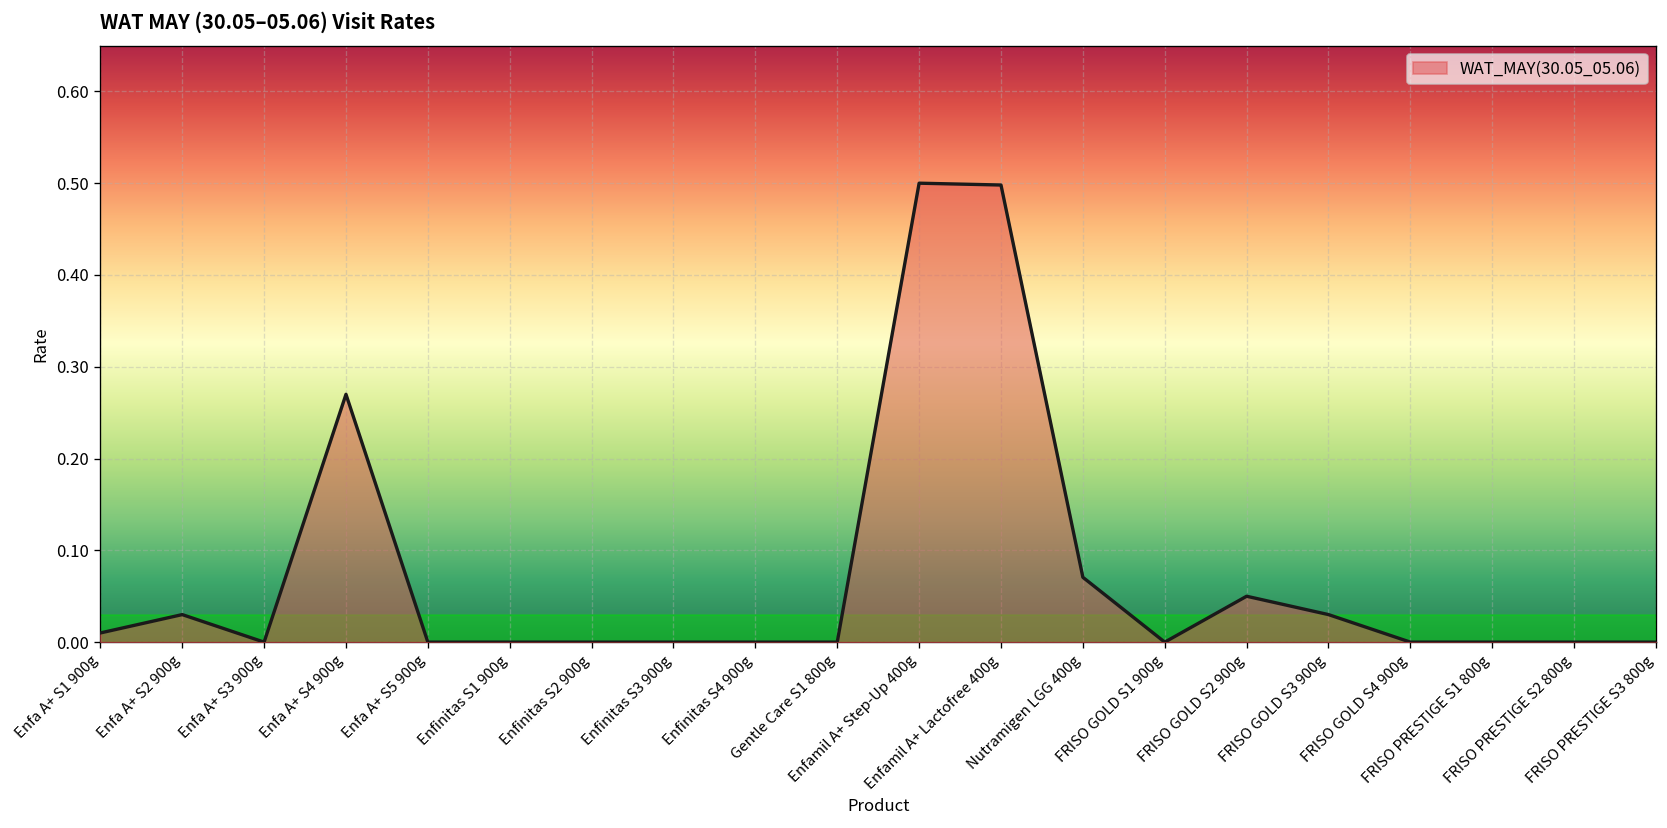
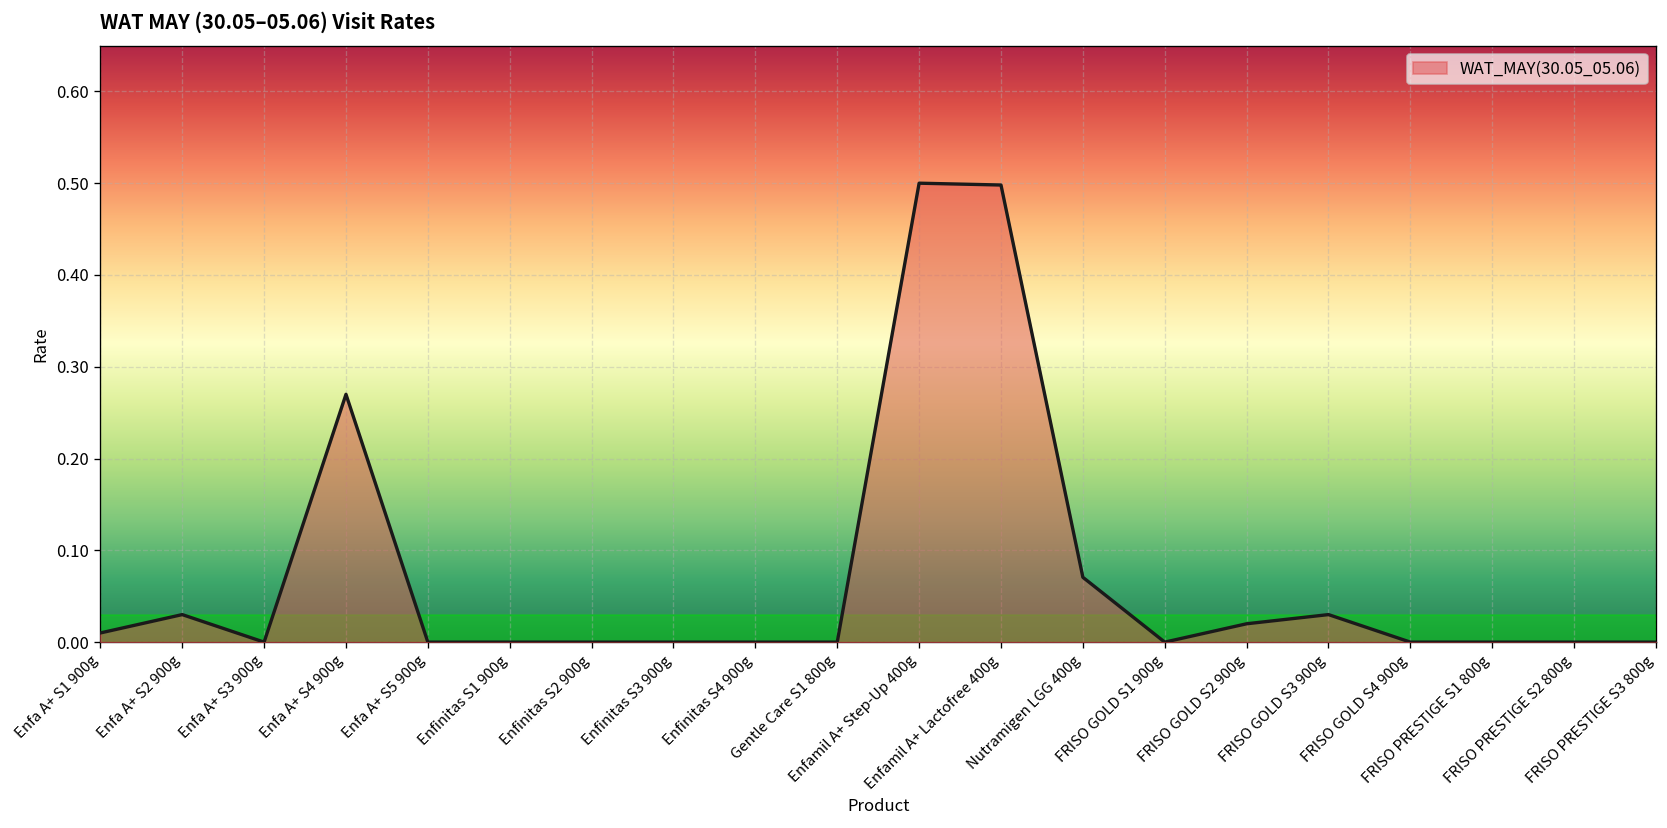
  {
    "Enfa A+ S1 900g": 0.01,
    "Enfa A+ S2 900g": 0.03,
    "Enfa A+ S3 900g": 0.00,
    "Enfa A+ S4 900g": 0.27,
    "Enfa A+ S5 900g": 0.00,
    "Enfinitas S1 900g": 0.00,
    "Enfinitas S2 900g": 0.00,
    "Enfinitas S3 900g": 0.00,
    "Enfinitas S4 900g": 0.00,
    "Gentle Care S1 800g": 0.00,
    "Enfamil A+ Step-Up 400g": 0.50,
    "Enfamil A+ Lactofree 400g": 0.50,
    "Nutramigen LGG 400g": 0.07,
    "FRISO GOLD S1 900g": 0.00,
-   "FRISO GOLD S2 900g": 0.05,
+   "FRISO GOLD S2 900g": 0.02,
    "FRISO GOLD S3 900g": 0.03,
    "FRISO GOLD S4 900g": 0.00,
    "FRISO PRESTIGE S1 800g": 0.00,
    "FRISO PRESTIGE S2 800g": 0.00,
    "FRISO PRESTIGE S3 800g": 0.00
  }
